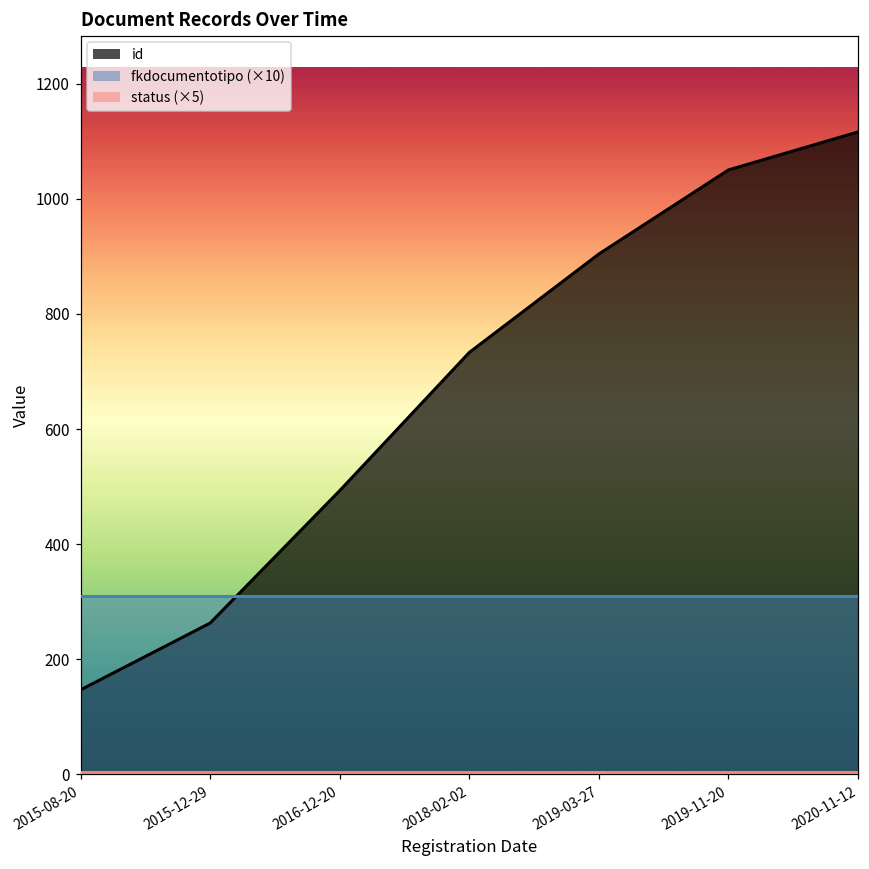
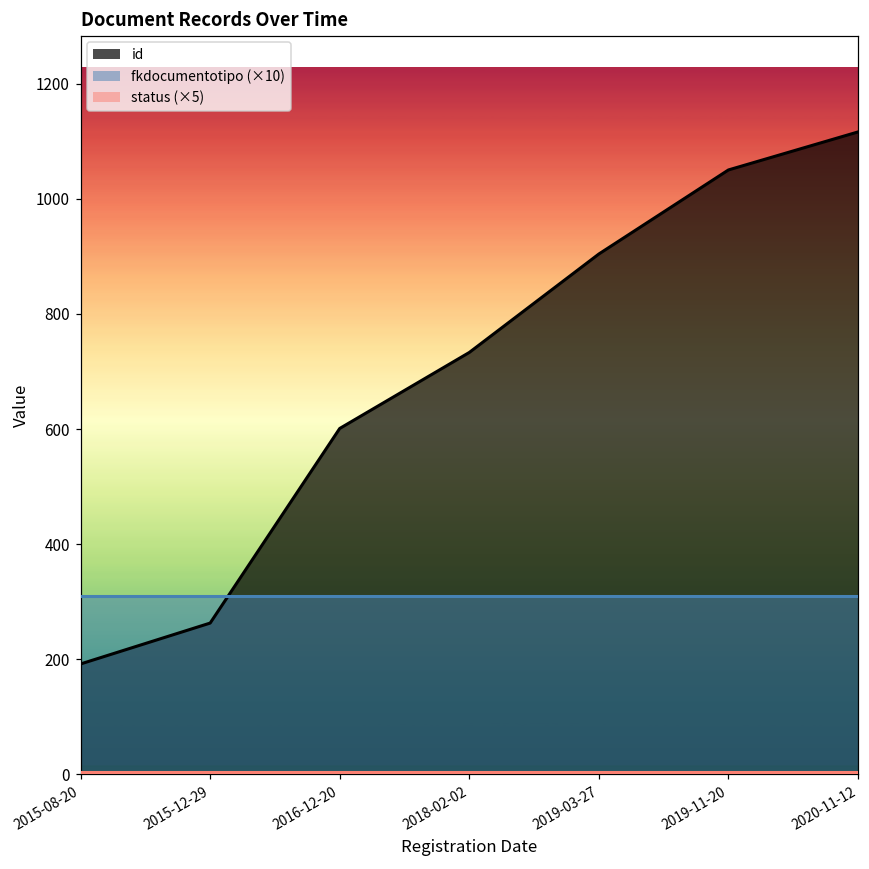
  {
    "id": {
-     "2015-08-20": 150,
+     "2015-08-20": 190,
      "2015-12-29": 260,
-     "2016-12-20": 490,
+     "2016-12-20": 600,
      "2018-02-02": 730,
      "2019-03-27": 900,
      "2019-11-20": 1050,
      "2020-11-12": 1120
    },
    "fkdocumentotipo (×10)": {
      "2015-08-20": 310,
      "2015-12-29": 310,
      "2016-12-20": 310,
      "2018-02-02": 310,
      "2019-03-27": 310,
      "2019-11-20": 310,
      "2020-11-12": 310
    },
    "status (×5)": {
      "2015-08-20": 10,
      "2015-12-29": 10,
      "2016-12-20": 10,
      "2018-02-02": 10,
      "2019-03-27": 10,
      "2019-11-20": 10,
      "2020-11-12": 10
    }
  }
